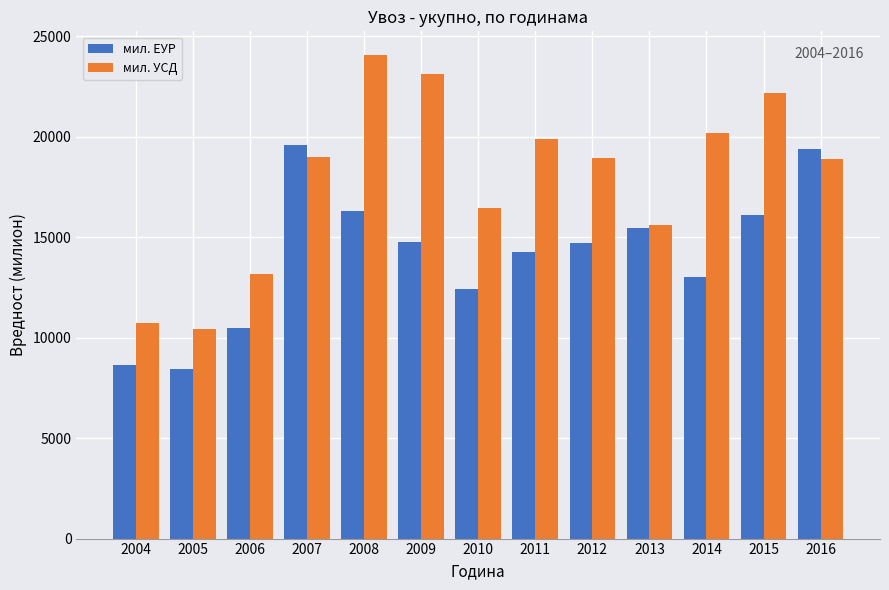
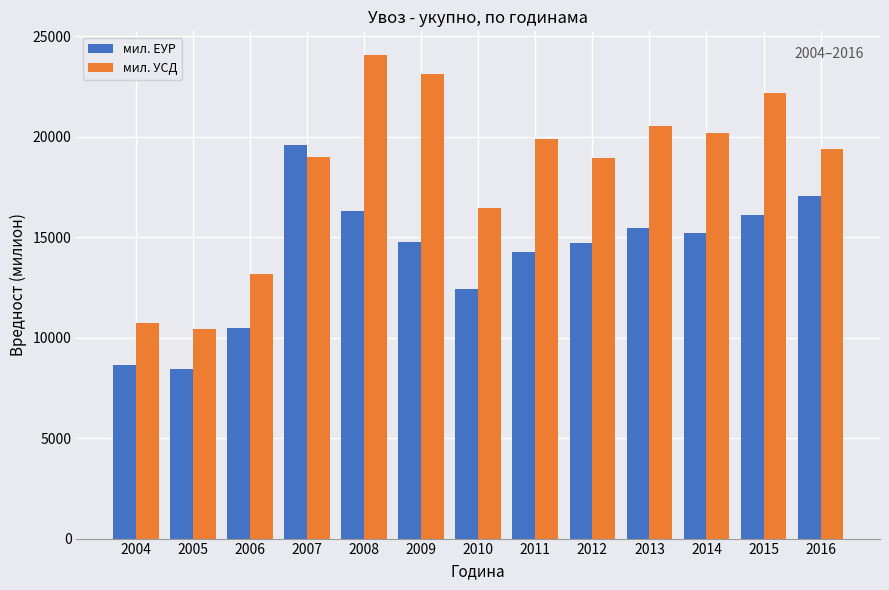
  {
    "мил. ЕУР": {
      "2004": 8600,
      "2005": 8400,
      "2006": 10500,
      "2007": 19600,
      "2008": 16300,
      "2009": 14800,
      "2010": 12400,
      "2011": 14300,
      "2012": 14700,
      "2013": 15500,
-     "2014": 13000,
+     "2014": 15200,
      "2015": 16100,
-     "2016": 19400
+     "2016": 17100
    },
    "мил. УСД": {
      "2004": 10700,
      "2005": 10500,
      "2006": 13200,
      "2007": 19000,
      "2008": 24000,
      "2009": 23100,
      "2010": 16500,
      "2011": 19900,
      "2012": 18900,
-     "2013": 15600,
+     "2013": 20600,
      "2014": 20200,
      "2015": 22200,
-     "2016": 18900
+     "2016": 19400
    }
  }
